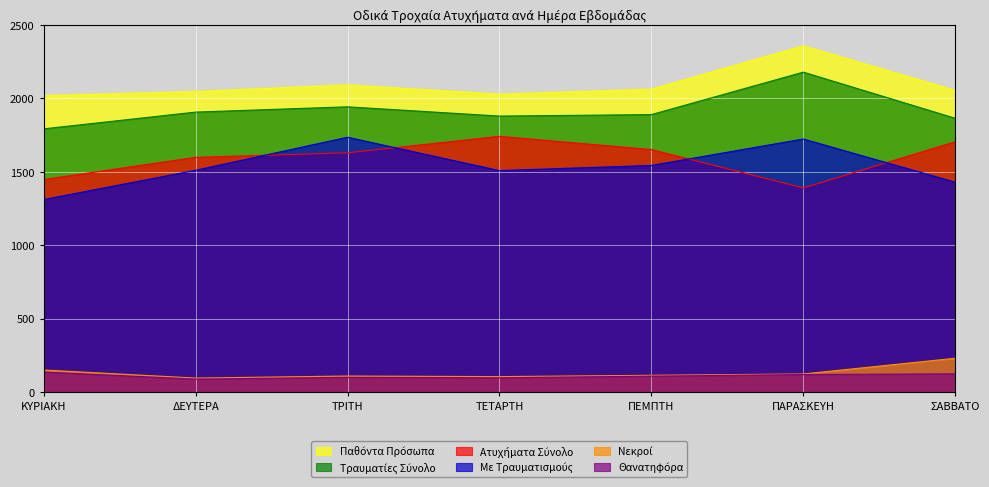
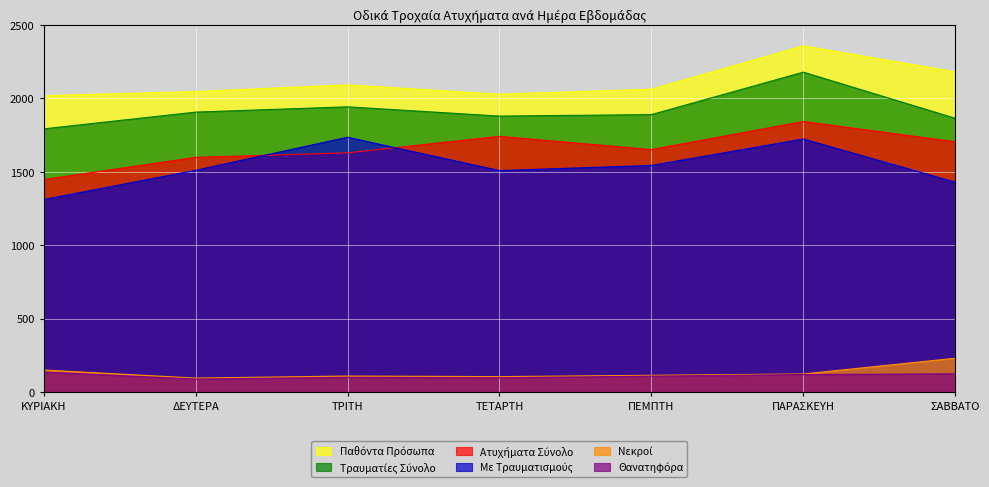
  {
    "Παθόντα Πρόσωπα": {
      "ΚΥΡΙΑΚΗ": 2020,
      "ΔΕΥΤΕΡΑ": 2050,
      "ΤΡΙΤΗ": 2090,
      "ΤΕΤΑΡΤΗ": 2030,
      "ΠΕΜΠΤΗ": 2060,
      "ΠΑΡΑΣΚΕΥΗ": 2360,
-     "ΣΑΒΒΑΤΟ": 2050
+     "ΣΑΒΒΑΤΟ": 2180
    },
    "Τραυματίες Σύνολο": {
      "ΚΥΡΙΑΚΗ": 1790,
      "ΔΕΥΤΕΡΑ": 1910,
      "ΤΡΙΤΗ": 1940,
      "ΤΕΤΑΡΤΗ": 1880,
      "ΠΕΜΠΤΗ": 1890,
      "ΠΑΡΑΣΚΕΥΗ": 2180,
      "ΣΑΒΒΑΤΟ": 1860
    },
    "Ατυχήματα Σύνολο": {
      "ΚΥΡΙΑΚΗ": 1450,
      "ΔΕΥΤΕΡΑ": 1600,
      "ΤΡΙΤΗ": 1630,
      "ΤΕΤΑΡΤΗ": 1740,
      "ΠΕΜΠΤΗ": 1650,
-     "ΠΑΡΑΣΚΕΥΗ": 1390,
+     "ΠΑΡΑΣΚΕΥΗ": 1840,
      "ΣΑΒΒΑΤΟ": 1700
    },
    "Με Τραυματισμούς": {
      "ΚΥΡΙΑΚΗ": 1310,
      "ΔΕΥΤΕΡΑ": 1510,
      "ΤΡΙΤΗ": 1730,
      "ΤΕΤΑΡΤΗ": 1510,
      "ΠΕΜΠΤΗ": 1540,
      "ΠΑΡΑΣΚΕΥΗ": 1720,
      "ΣΑΒΒΑΤΟ": 1430
    },
    "Νεκροί": {
      "ΣΑΒΒΑΤΟ": 230
    },
    "Θανατηφόρα": {
      "ΣΑΒΒΑΤΟ": 120
    }
  }
